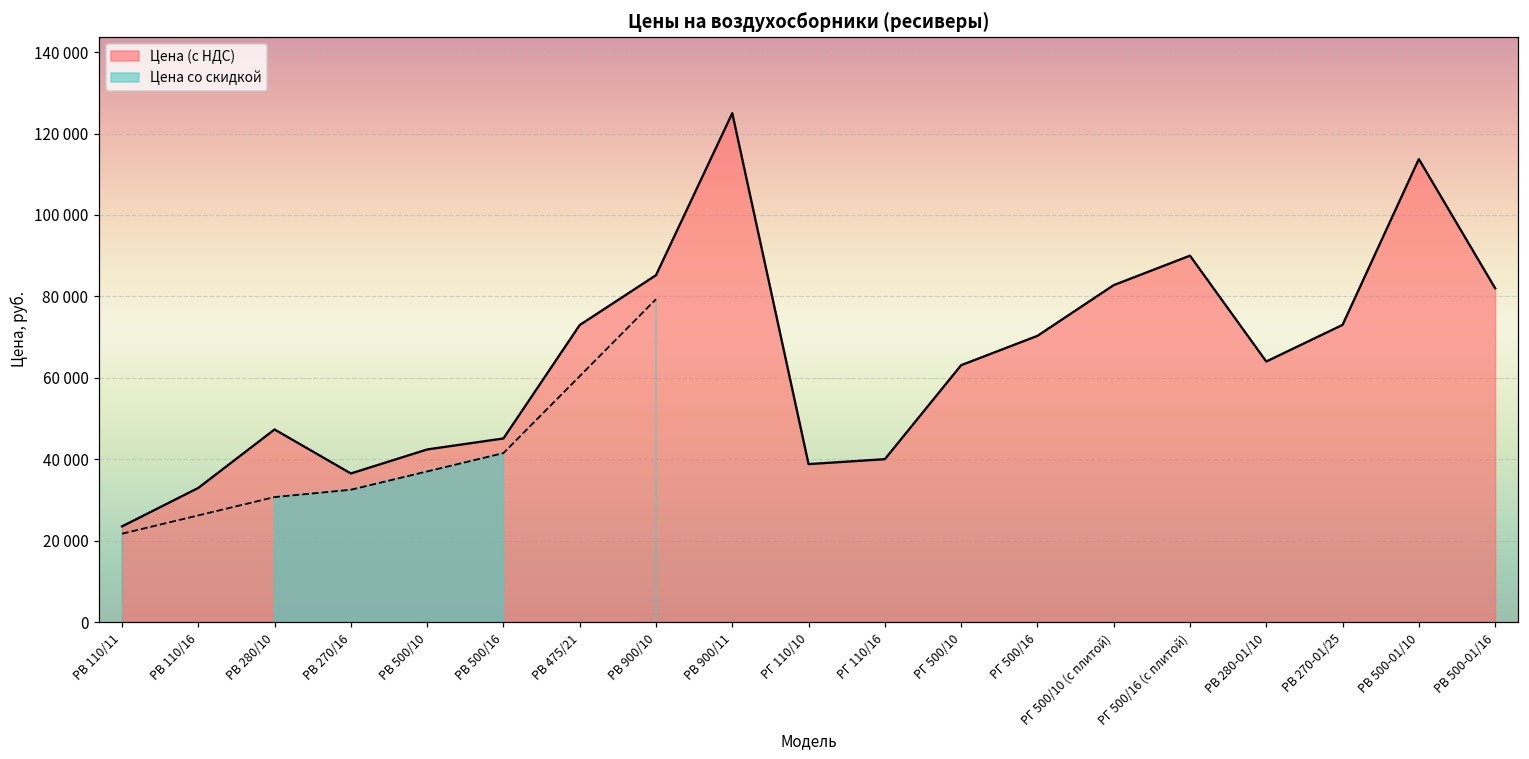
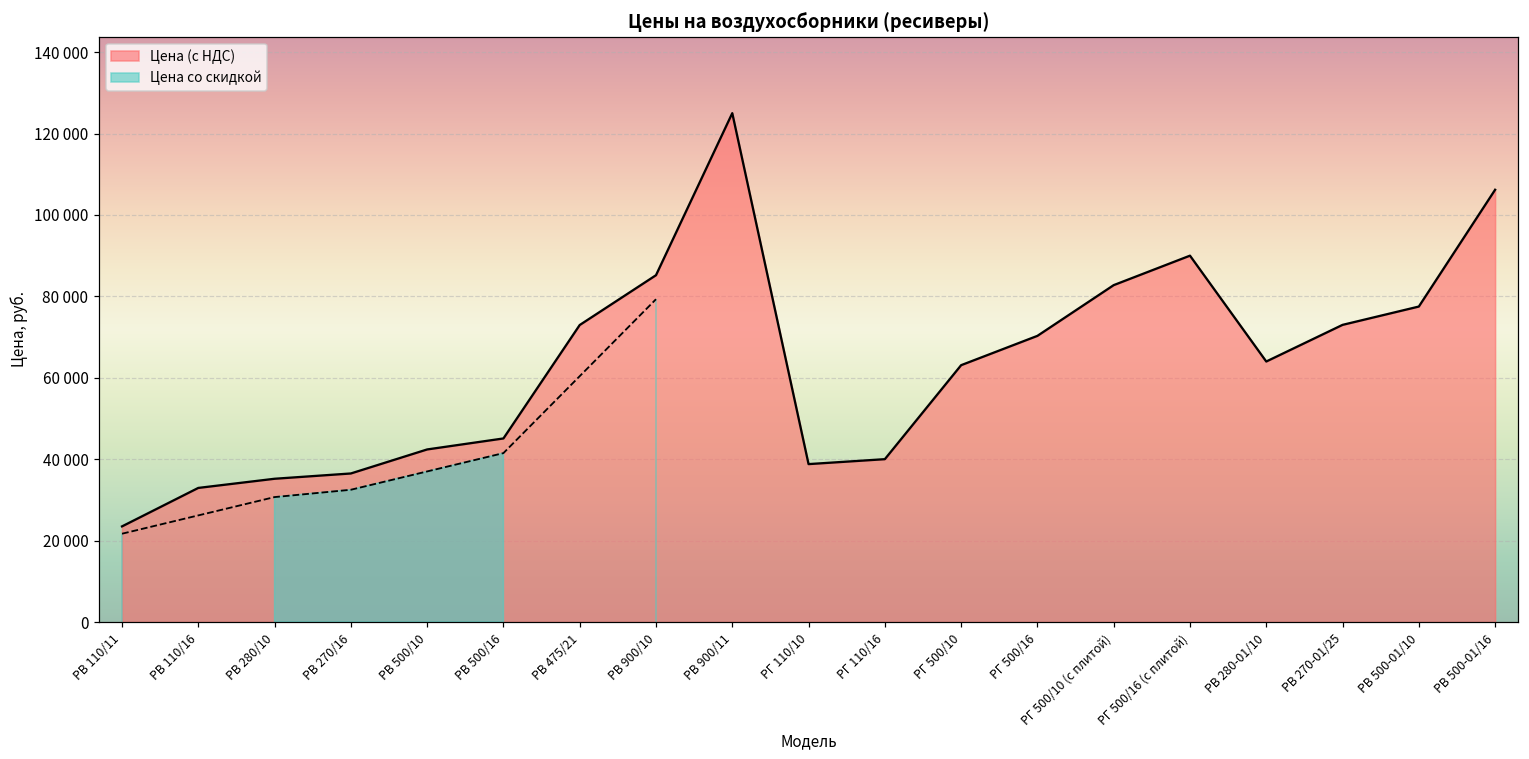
  {
    "Цена (с НДС)": {
      "РВ 110/11": 24000,
      "РВ 110/16": 33000,
-     "РВ 280/10": 47000,
+     "РВ 280/10": 35000,
      "РВ 270/16": 37000,
      "РВ 500/10": 42000,
      "РВ 500/16": 45000,
      "РВ 475/21": 73000,
      "РВ 900/10": 85000,
      "РВ 900/11": 125000,
      "РГ 110/10": 39000,
      "РГ 110/16": 40000,
      "РГ 500/10": 63000,
      "РГ 500/16": 70000,
      "РГ 500/10 (с плитой)": 83000,
      "РГ 500/16 (с плитой)": 90000,
      "РВ 280-01/10": 64000,
      "РВ 270-01/25": 73000,
-     "РВ 500-01/10": 114000,
-     "РВ 500-01/16": 82000
+     "РВ 500-01/10": 78000,
+     "РВ 500-01/16": 106000
    }
  }
